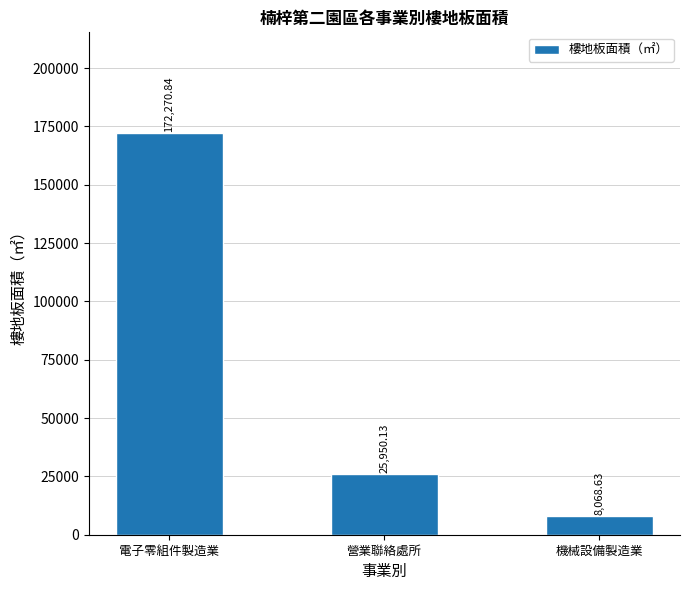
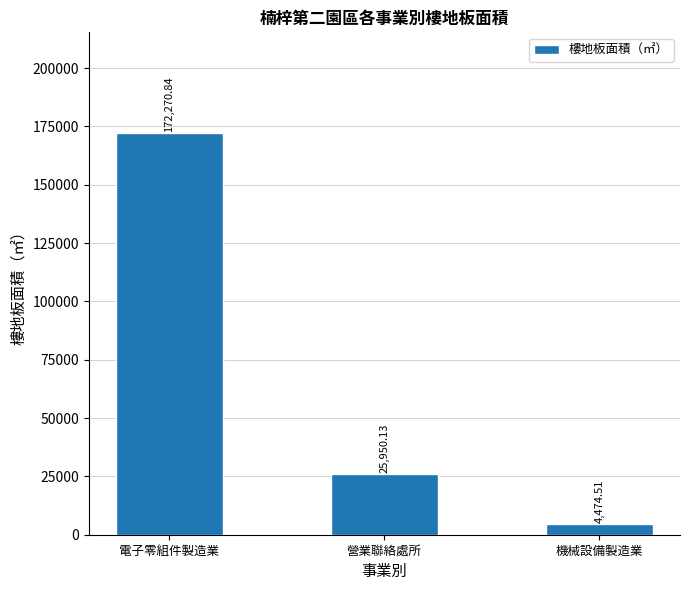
  {
    "電子零組件製造業": "172,270.84",
    "營業聯絡處所": "25,950.13",
-   "機械設備製造業": "8,068.63"
+   "機械設備製造業": "4,474.51"
  }
